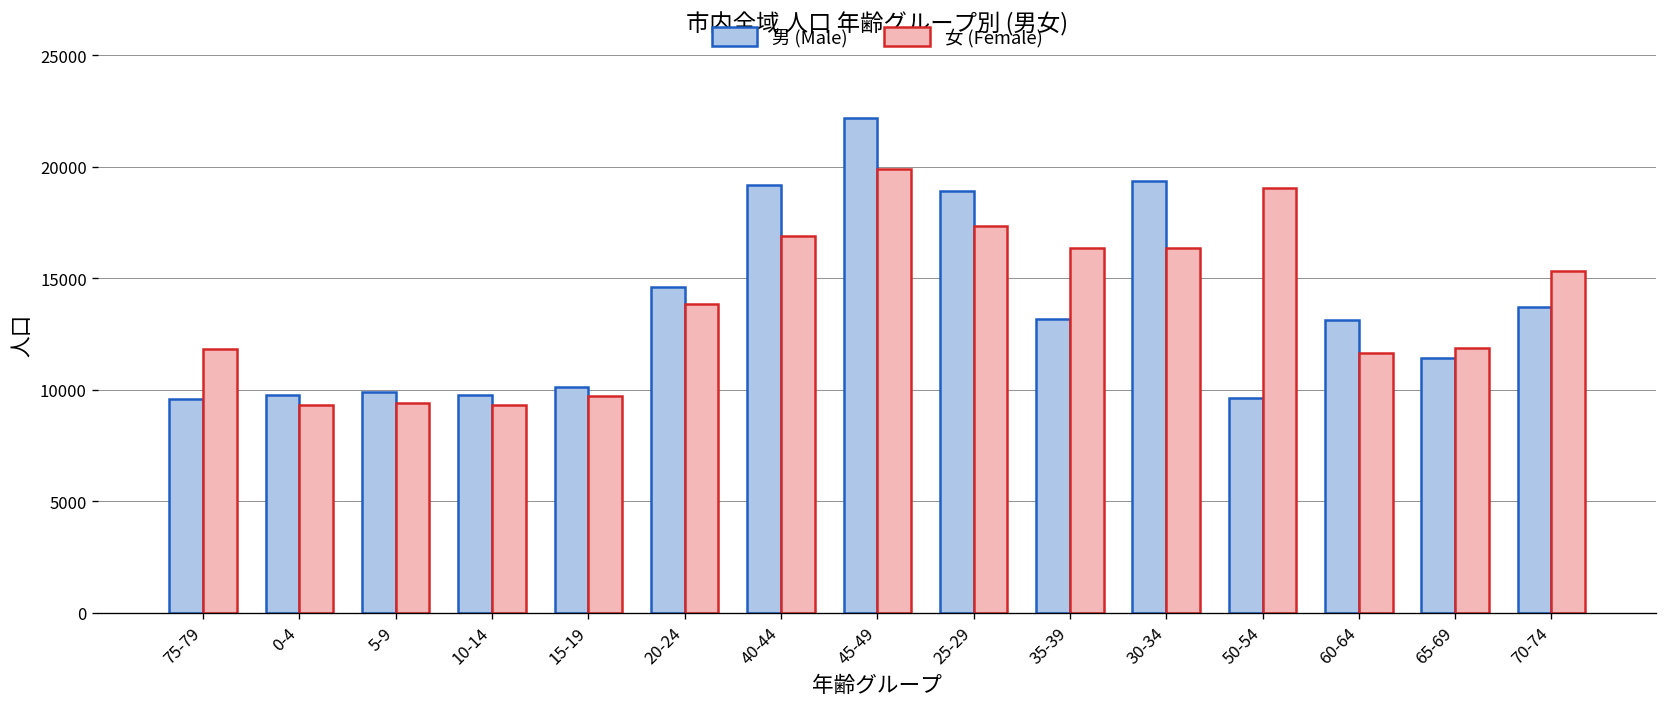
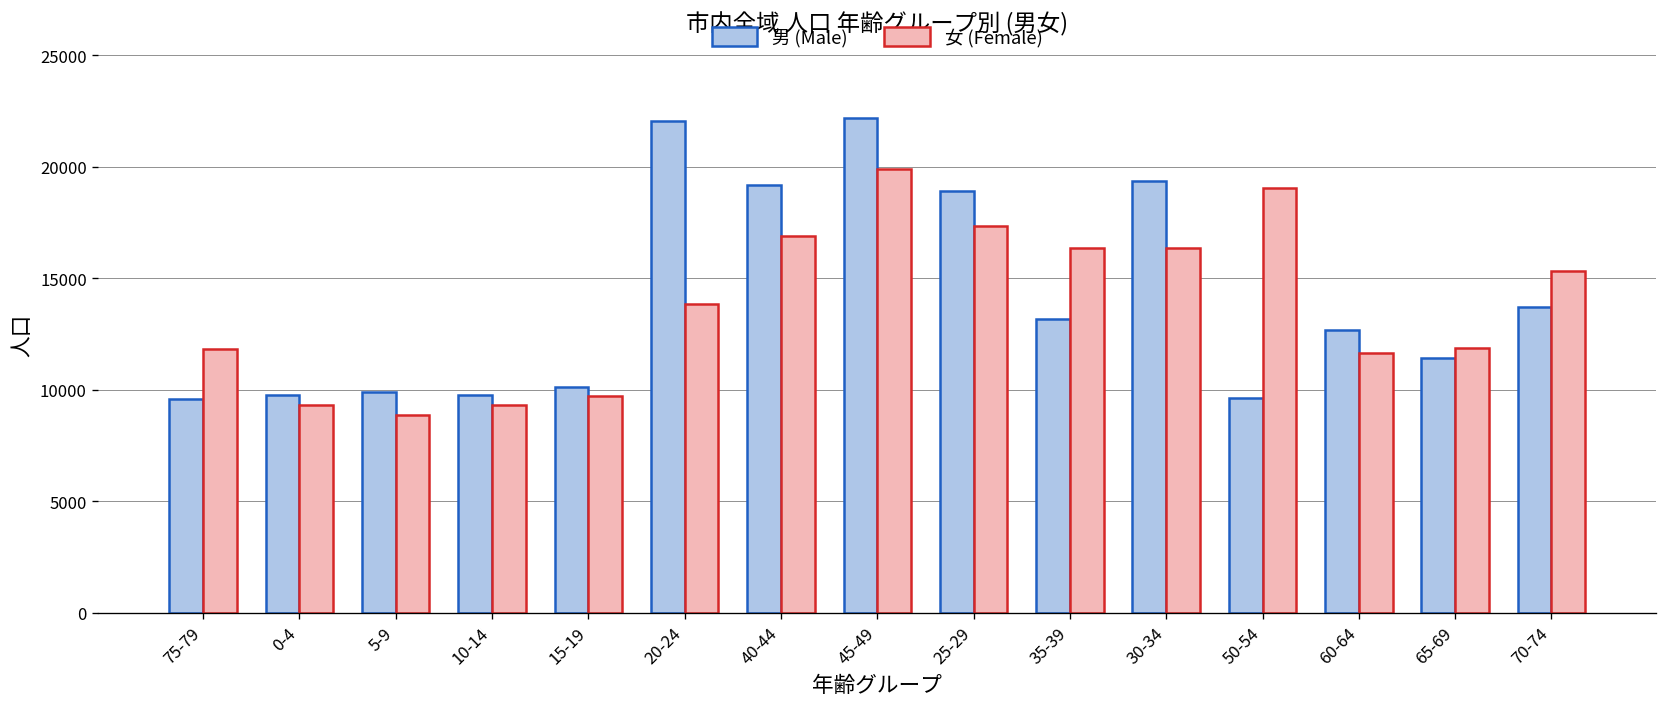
  {
    "男 (Male)": {
      "75-79": 9600,
      "0-4": 9800,
      "5-9": 9900,
      "10-14": 9800,
      "15-19": 10100,
-     "20-24": 14600,
+     "20-24": 22100,
      "40-44": 19200,
      "45-49": 22200,
      "25-29": 18900,
      "35-39": 13200,
      "30-34": 19400,
      "50-54": 9600,
-     "60-64": 13100,
+     "60-64": 12700,
      "65-69": 11400,
      "70-74": 13700
    },
    "女 (Female)": {
      "75-79": 11800,
      "0-4": 9300,
-     "5-9": 9400,
+     "5-9": 8900,
      "10-14": 9300,
      "15-19": 9700,
      "20-24": 13900,
      "40-44": 16900,
      "45-49": 19900,
      "25-29": 17300,
      "35-39": 16400,
      "30-34": 16300,
      "50-54": 19100,
      "60-64": 11700,
      "65-69": 11900,
      "70-74": 15300
    }
  }
